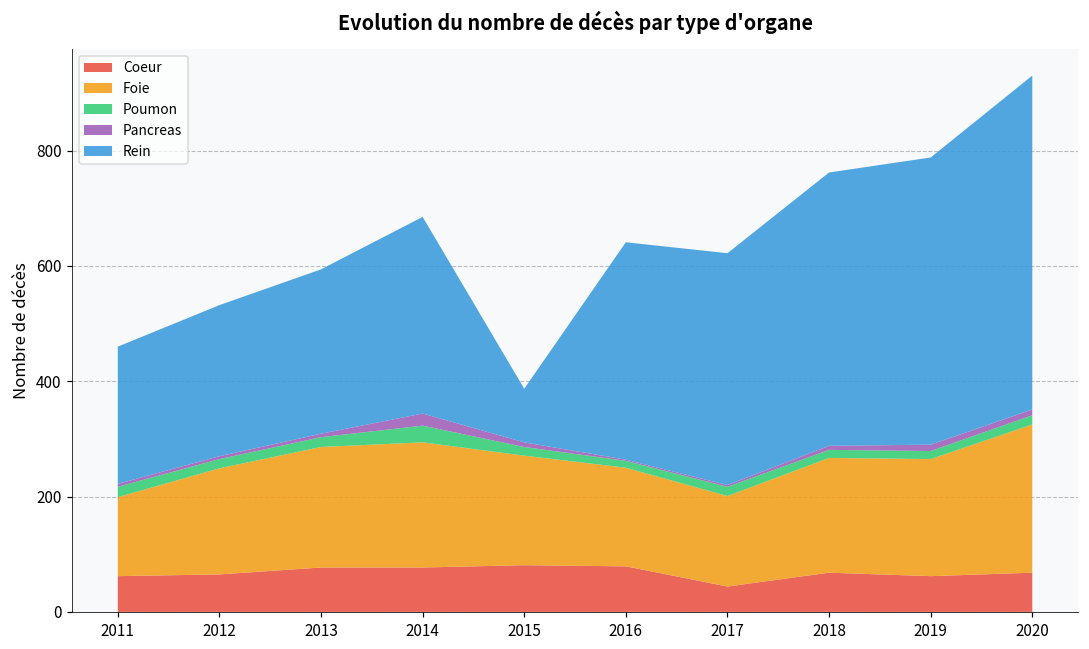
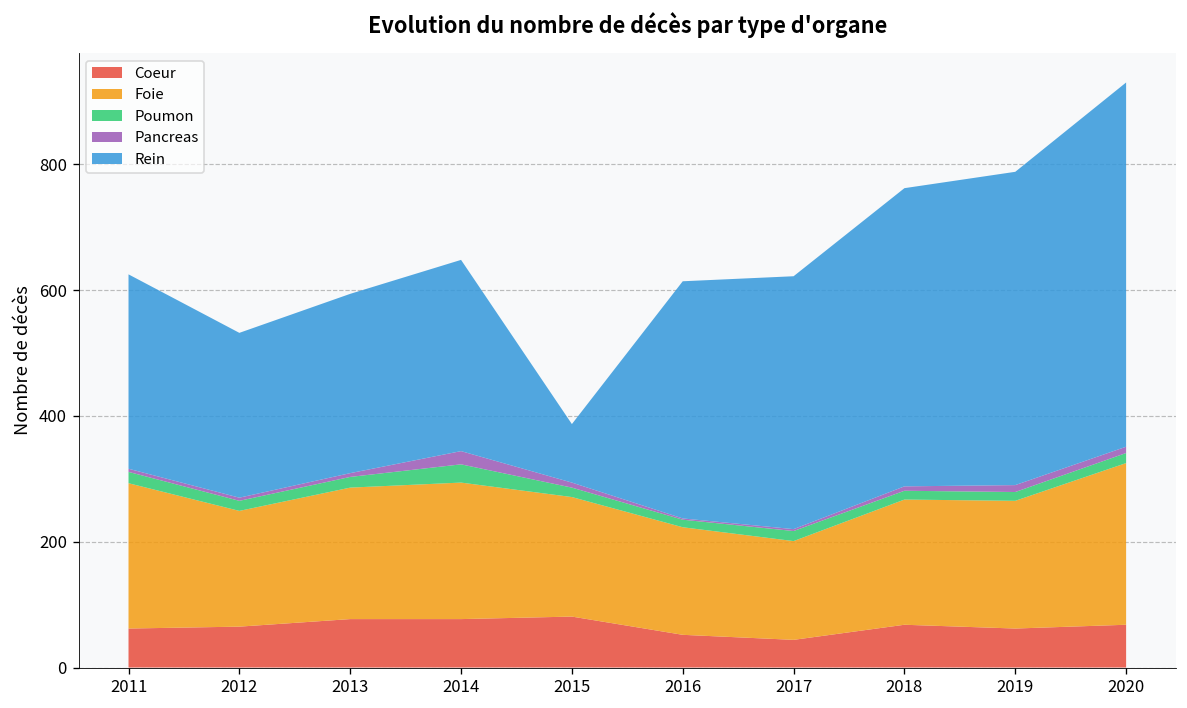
  {
    "Coeur": {
      "2011": 60,
      "2012": 70,
      "2013": 80,
      "2014": 80,
      "2015": 80,
-     "2016": 80,
+     "2016": 50,
      "2017": 40,
      "2018": 70,
      "2019": 60,
      "2020": 70
    },
    "Foie": {
-     "2011": 140,
+     "2011": 230,
      "2012": 180,
      "2013": 210,
      "2014": 220,
      "2015": 190,
      "2016": 170,
      "2017": 160,
      "2018": 200,
      "2019": 200,
      "2020": 260
    },
    "Poumon": {
      "2011": 20,
      "2012": 20,
      "2013": 20,
      "2014": 30,
      "2015": 20,
      "2018": 10,
      "2019": 10,
      "2020": 20
    },
    "Pancreas": {
      "2011": 10,
      "2012": 10,
      "2013": 10,
      "2014": 20,
      "2015": 10,
      "2018": 10,
      "2019": 10,
      "2020": 10
    },
    "Rein": {
-     "2011": 240,
+     "2011": 310,
      "2012": 260,
      "2013": 290,
-     "2014": 340,
+     "2014": 300,
      "2015": 90,
      "2016": 380,
      "2017": 400,
      "2018": 470,
      "2019": 500,
      "2020": 580
    }
  }
